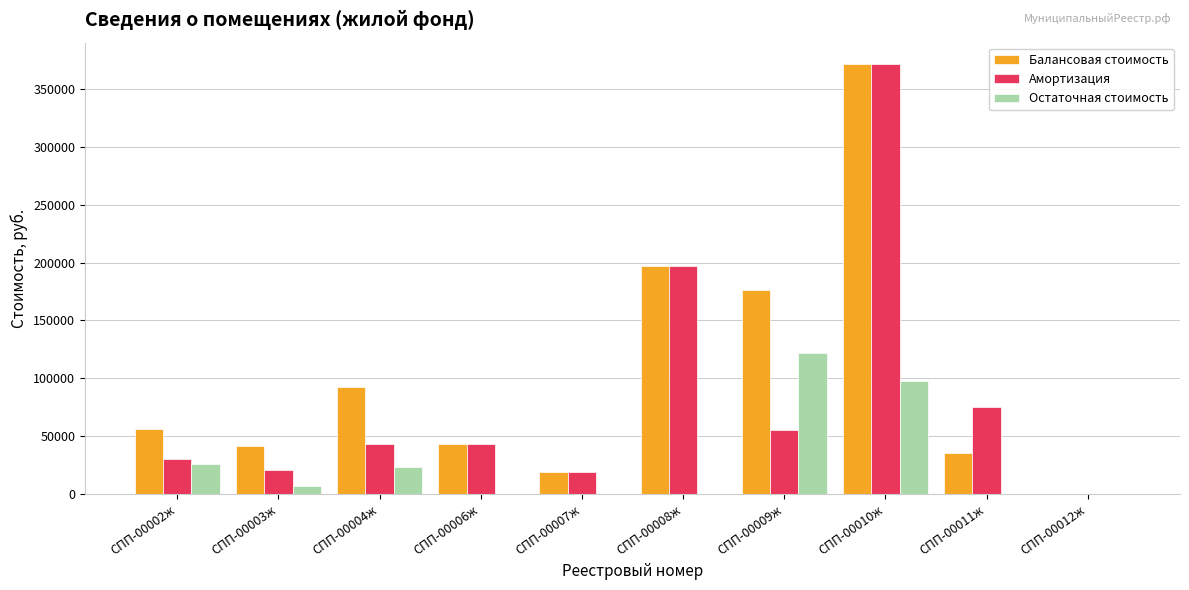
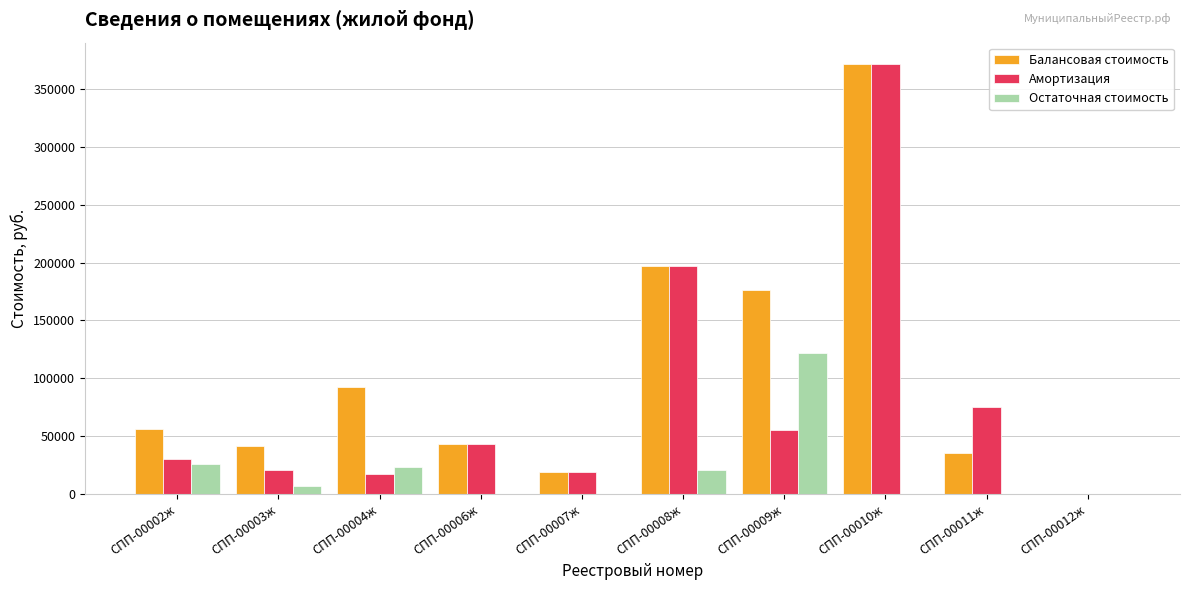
  {
    "Балансовая стоимость": {
      "СПП-00002ж": 56000,
      "СПП-00003ж": 42000,
      "СПП-00004ж": 93000,
      "СПП-00006ж": 44000,
      "СПП-00007ж": 19000,
      "СПП-00008ж": 197000,
      "СПП-00009ж": 177000,
      "СПП-00010ж": 371000,
      "СПП-00011ж": 35000
    },
    "Амортизация": {
      "СПП-00002ж": 30000,
      "СПП-00003ж": 21000,
-     "СПП-00004ж": 43000,
+     "СПП-00004ж": 18000,
      "СПП-00006ж": 44000,
      "СПП-00007ж": 19000,
      "СПП-00008ж": 197000,
      "СПП-00009ж": 55000,
      "СПП-00010ж": 371000,
      "СПП-00011ж": 76000
    },
    "Остаточная стоимость": {
      "СПП-00002ж": 26000,
      "СПП-00003ж": 7000,
      "СПП-00004ж": 23000,
      "СПП-00006ж": 0,
      "СПП-00007ж": 0,
-     "СПП-00008ж": 0,
+     "СПП-00008ж": 21000,
      "СПП-00009ж": 122000,
-     "СПП-00010ж": 98000,
+     "СПП-00010ж": 0,
      "СПП-00011ж": 0,
      "СПП-00012ж": 0
    }
  }
